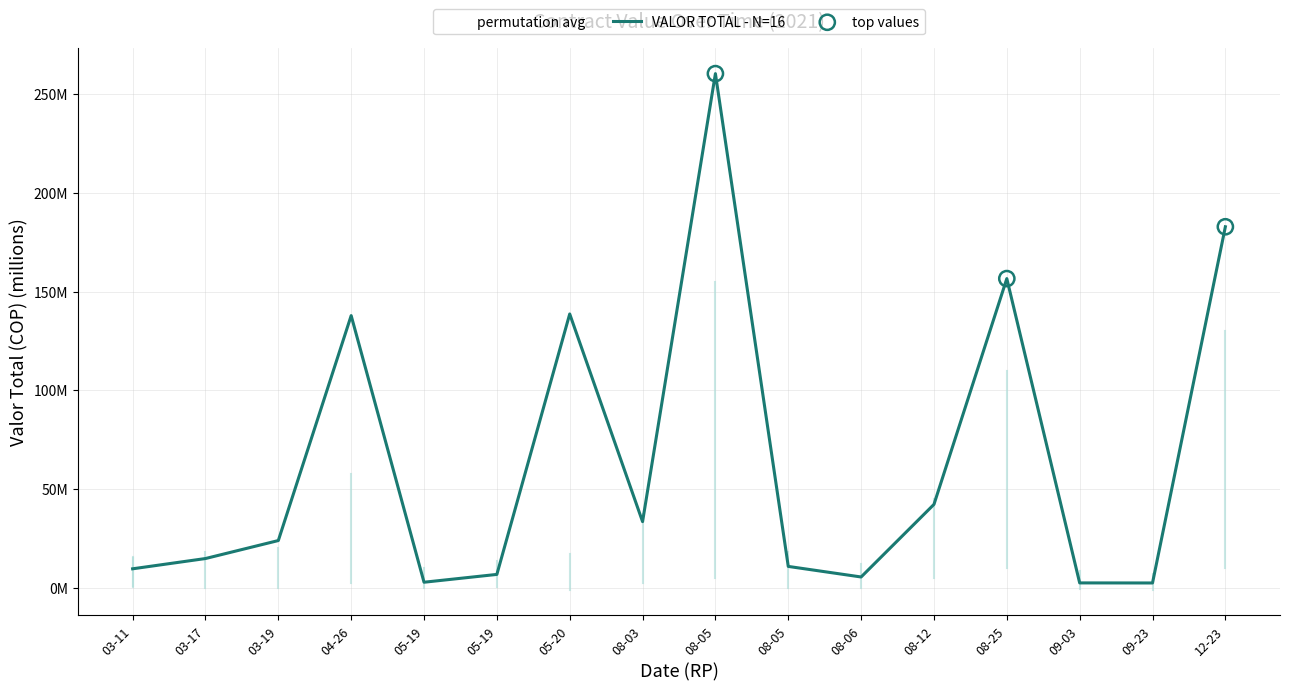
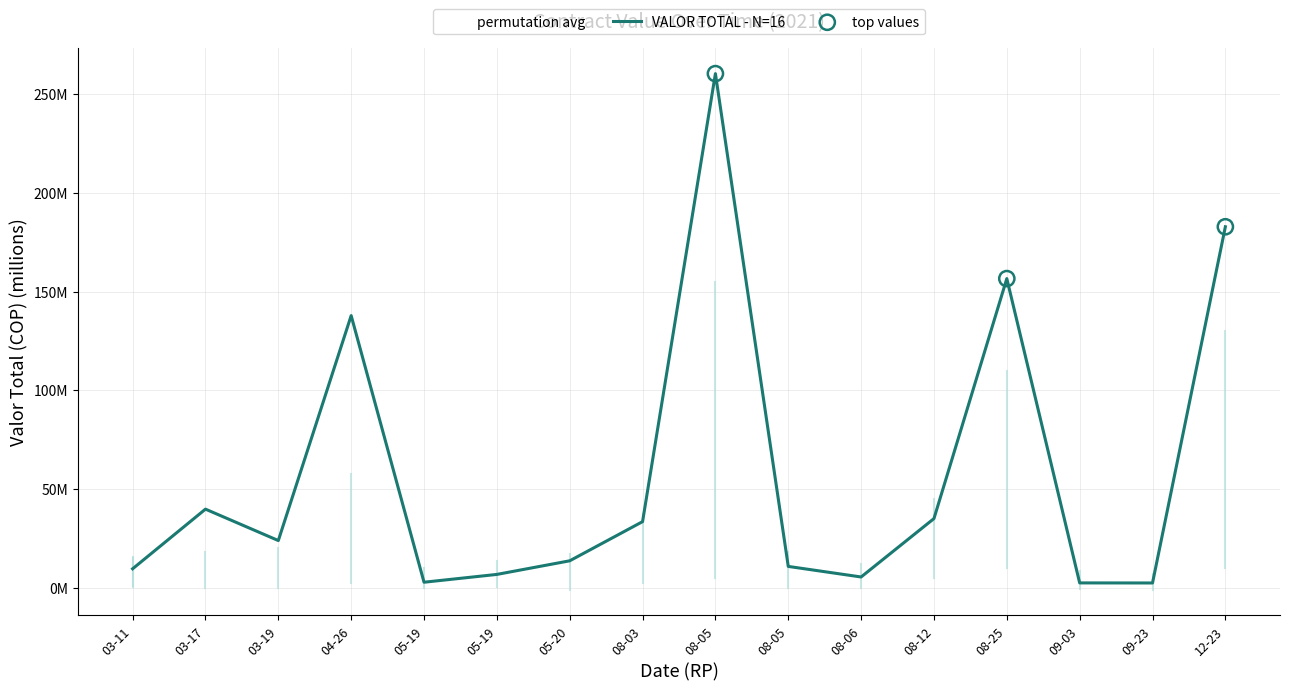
  {
    "VALOR TOTAL - N=16": {
      "03-11": 10000000,
-     "03-17": 15000000,
+     "03-17": 40000000,
      "03-19": 24000000,
      "04-26": 138000000,
-     "05-20": 139000000,
+     "05-20": 14000000,
      "08-03": 33000000,
-     "08-12": 42000000,
+     "08-12": 35000000,
      "09-03": 2000000
    }
  }
